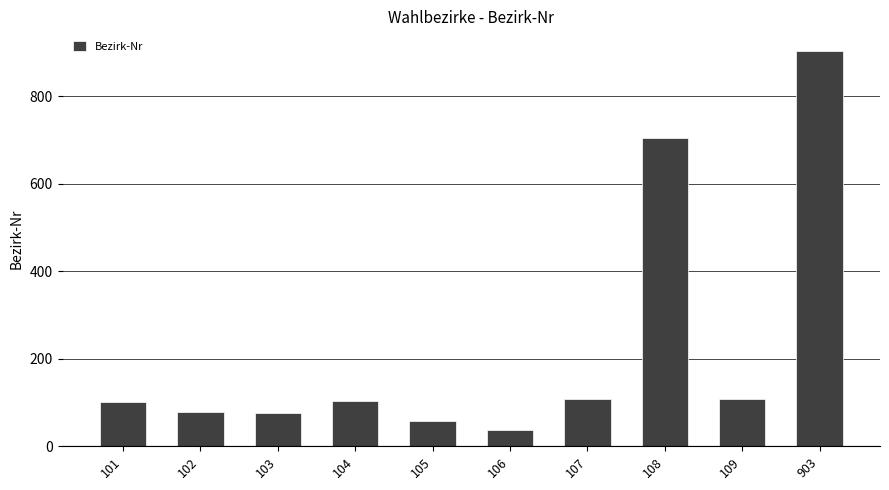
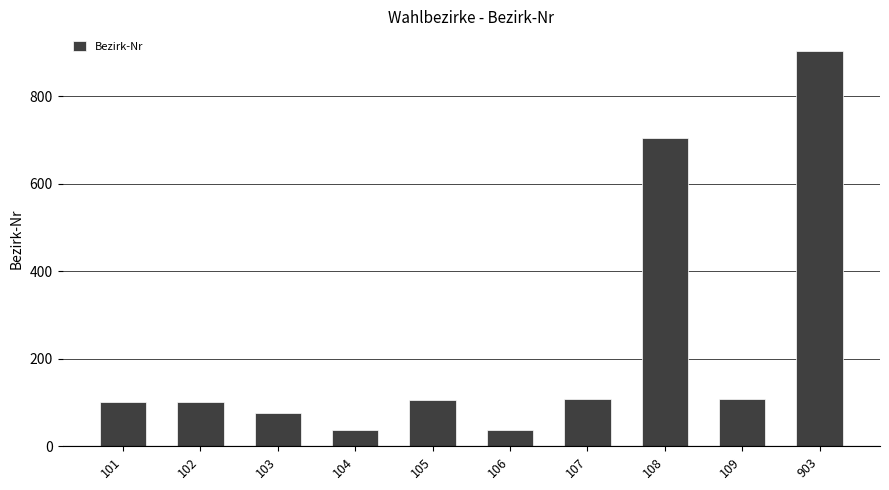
  {
    "101": 100,
-   "102": 80,
+   "102": 100,
    "103": 80,
-   "104": 100,
-   "105": 60,
+   "104": 40,
+   "105": 110,
    "106": 40,
    "107": 110,
    "108": 700,
    "109": 110,
    "903": 900
  }
